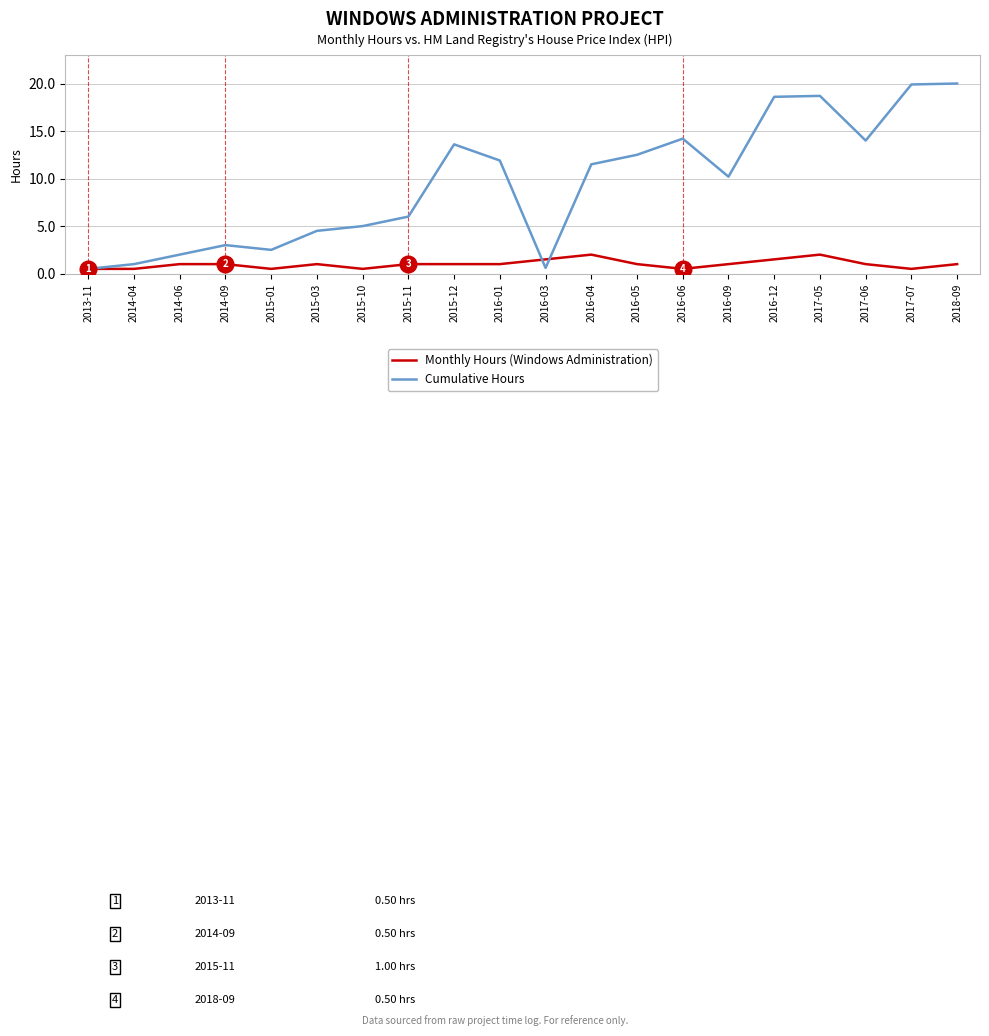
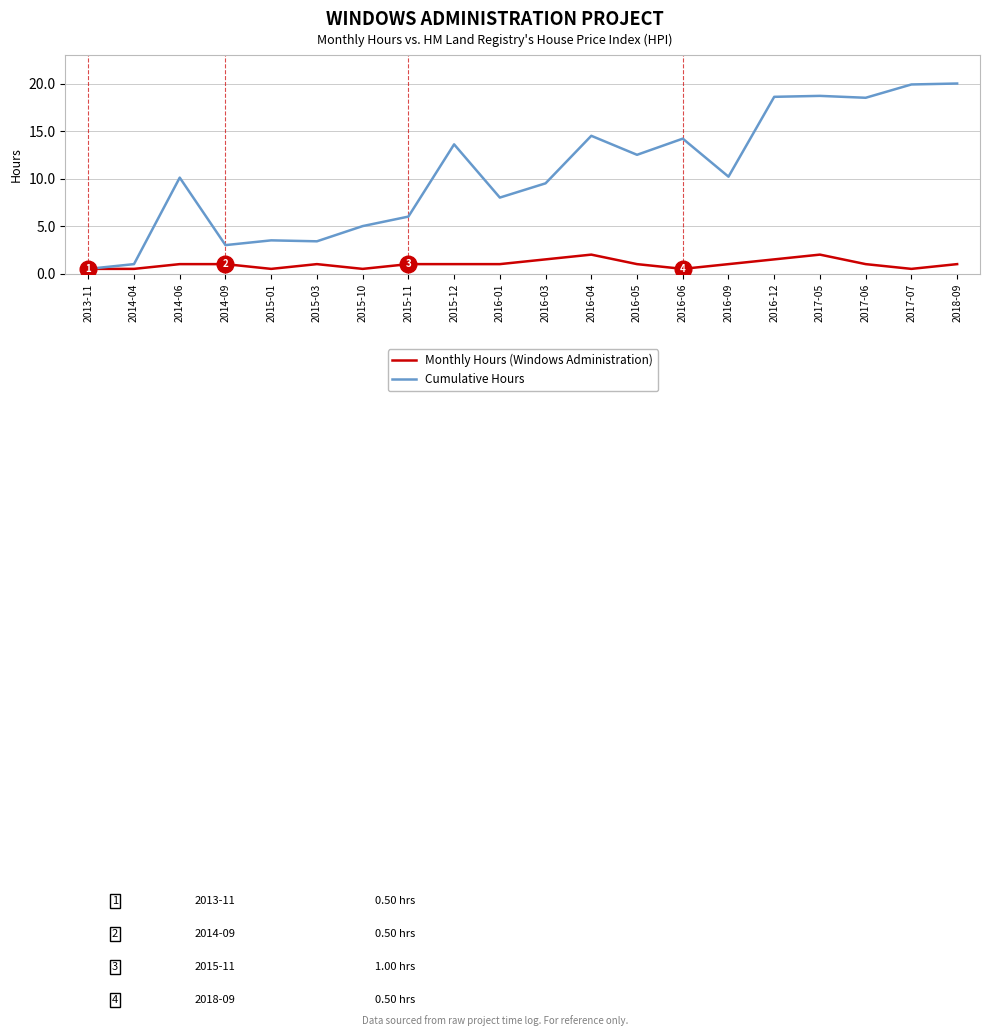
  {
    "Cumulative Hours": {
      "2014-04": 1,
-     "2014-06": 2,
+     "2014-06": 10,
      "2014-09": 3,
-     "2015-01": 3,
-     "2015-03": 5,
+     "2015-01": 4,
+     "2015-03": 3,
      "2015-10": 5,
      "2015-11": 6,
      "2015-12": 14,
-     "2016-01": 12,
-     "2016-03": 1,
-     "2016-04": 12,
+     "2016-01": 8,
+     "2016-03": 10,
+     "2016-04": 15,
      "2016-05": 13,
      "2016-06": 14,
      "2016-09": 10,
      "2016-12": 19,
      "2017-05": 19,
-     "2017-06": 14,
+     "2017-06": 19,
      "2017-07": 20,
      "2018-09": 20
    }
  }
